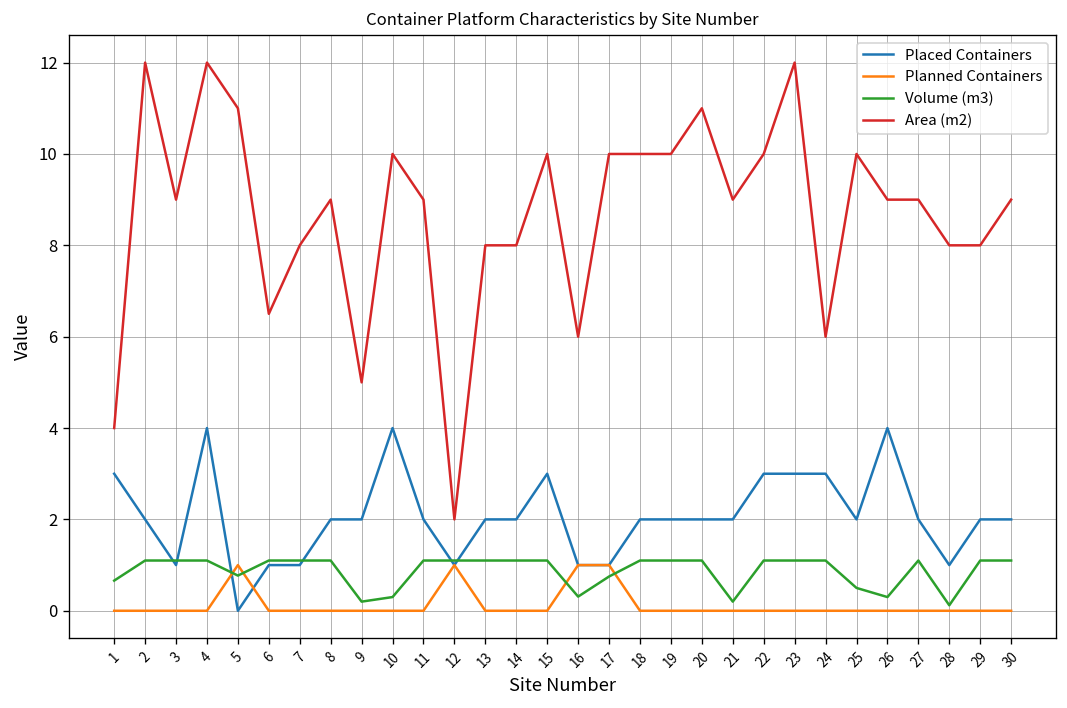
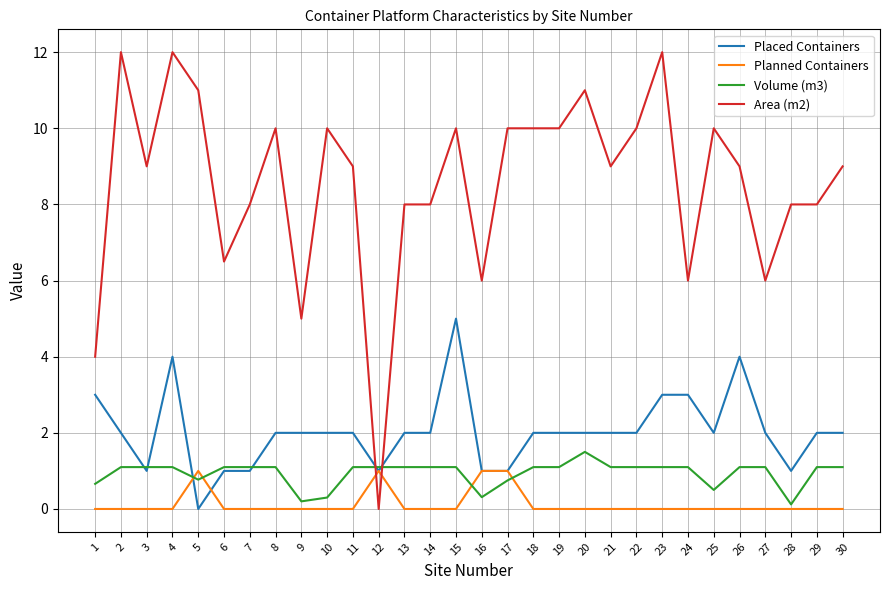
  {
    "Placed Containers": {
      "1": 3,
      "2": 2,
      "3": 1,
      "4": 4,
      "5": 0,
      "6": 1,
      "7": 1,
      "8": 2,
      "9": 2,
-     "10": 4,
+     "10": 2,
      "11": 2,
      "13": 2,
      "14": 2,
-     "15": 3,
+     "15": 5,
      "18": 2,
      "19": 2,
      "20": 2,
      "21": 2,
-     "22": 3,
+     "22": 2,
      "23": 3,
      "24": 3,
      "25": 2,
      "26": 4,
      "27": 2,
      "28": 1,
      "29": 2,
      "30": 2
    },
    "Planned Containers": {
      "1": 0.0,
      "2": 0.0,
      "3": 0.0,
      "4": 0.0,
      "5": 1.0,
      "6": 0.0,
      "7": 0.0,
      "8": 0.0,
      "9": 0.0,
      "10": 0.0,
      "11": 0.0,
      "13": 0.0,
      "14": 0.0,
      "15": 0.0,
      "18": 0.0,
      "19": 0.0,
      "20": 0.0,
      "21": 0.0,
      "22": 0.0,
      "23": 0.0,
      "24": 0.0,
      "25": 0.0,
      "26": 0.0,
      "27": 0.0,
      "28": 0.0,
      "29": 0.0,
      "30": 0.0
    },
    "Volume (m3)": {
      "1": 0.7,
      "2": 1.1,
      "3": 1.1,
      "4": 1.1,
      "5": 0.8,
      "6": 1.1,
      "7": 1.1,
      "8": 1.1,
      "9": 0.2,
      "10": 0.3,
      "11": 1.1,
      "12": 1.1,
      "13": 1.1,
      "14": 1.1,
      "15": 1.1,
      "16": 0.3,
      "17": 0.8,
      "18": 1.1,
      "19": 1.1,
-     "20": 1.1,
-     "21": 0.2,
+     "20": 1.5,
+     "21": 1.1,
      "22": 1.1,
      "23": 1.1,
      "24": 1.1,
      "25": 0.5,
-     "26": 0.3,
+     "26": 1.1,
      "27": 1.1,
      "28": 0.1,
      "29": 1.1,
      "30": 1.1
    },
    "Area (m2)": {
      "1": 4,
      "2": 12,
      "3": 9,
      "4": 12,
      "5": 11,
      "6": 6.5,
      "7": 8,
-     "8": 9,
+     "8": 10,
      "9": 5,
      "10": 10,
      "11": 9,
-     "12": 2,
+     "12": 0,
      "13": 8,
      "14": 8,
      "15": 10,
      "16": 6,
      "17": 10,
      "18": 10,
      "19": 10,
      "20": 11,
      "21": 9,
      "22": 10,
      "23": 12,
      "24": 6,
      "25": 10,
      "26": 9,
-     "27": 9,
+     "27": 6,
      "28": 8,
      "29": 8,
      "30": 9
    }
  }
